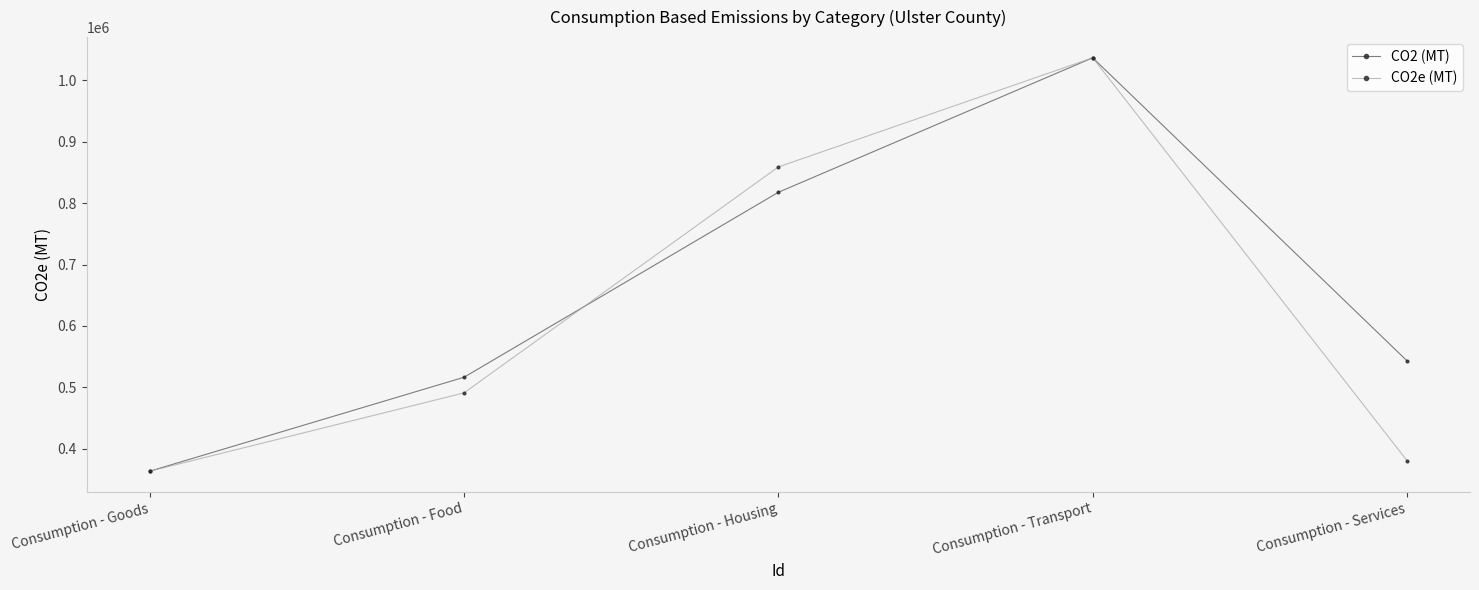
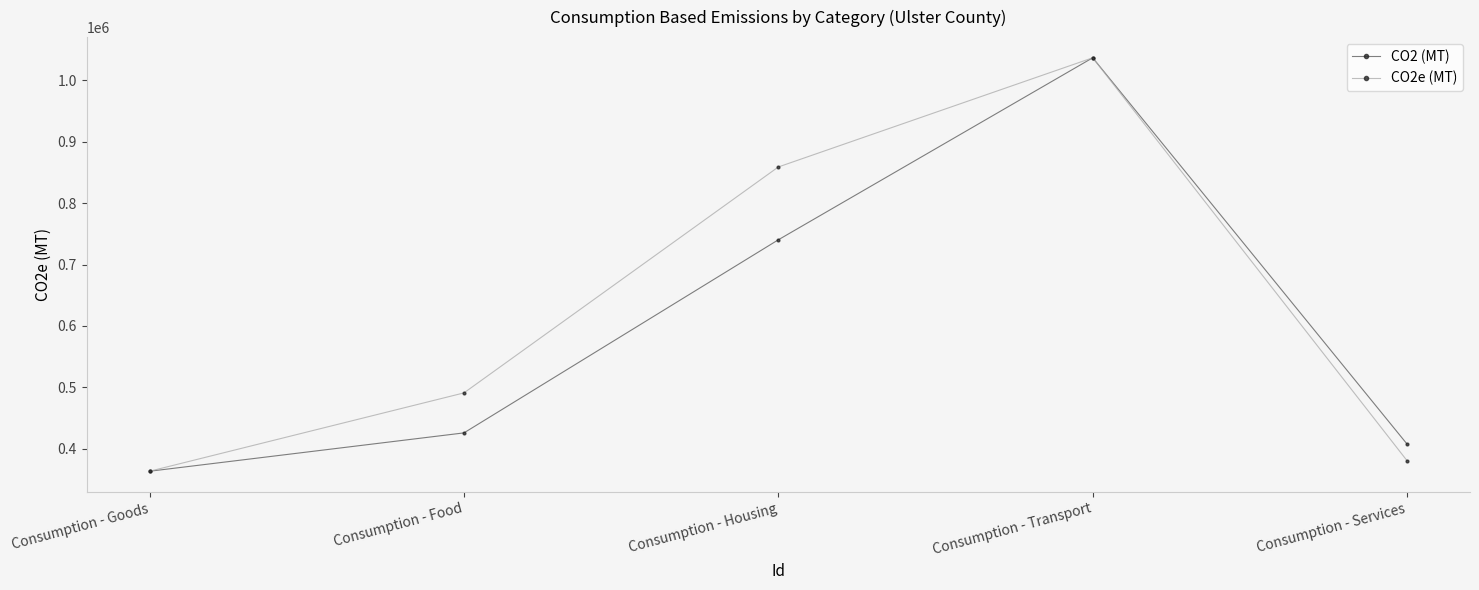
  {
    "CO2 (MT)": {
-     "Consumption - Food": 520000,
-     "Consumption - Housing": 820000,
-     "Consumption - Services": 540000
+     "Consumption - Food": 430000,
+     "Consumption - Housing": 740000,
+     "Consumption - Services": 410000
    },
    "CO2e (MT)": {
      "Consumption - Food": 490000,
      "Consumption - Housing": 860000,
      "Consumption - Services": 380000
    }
  }
